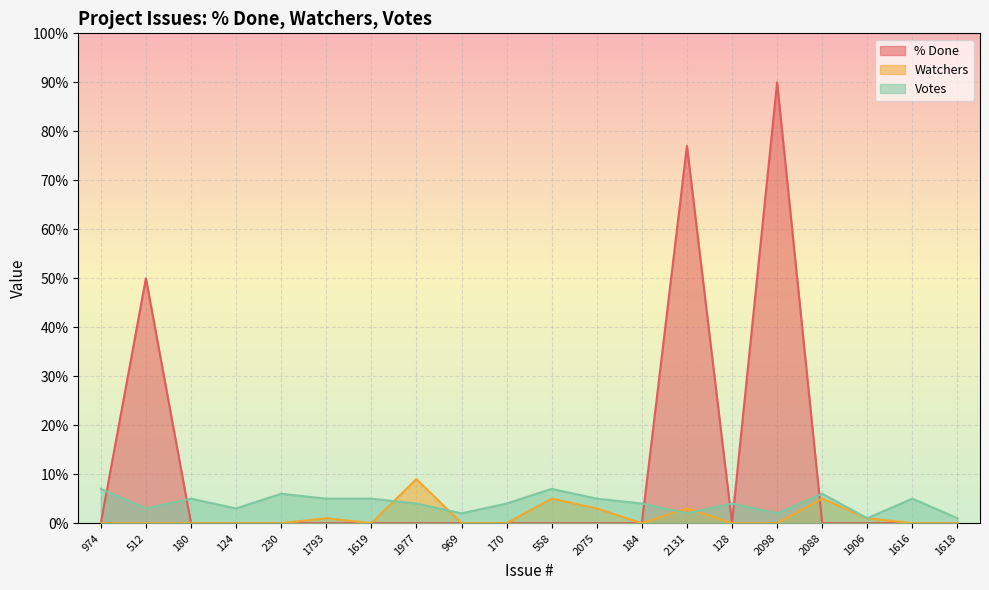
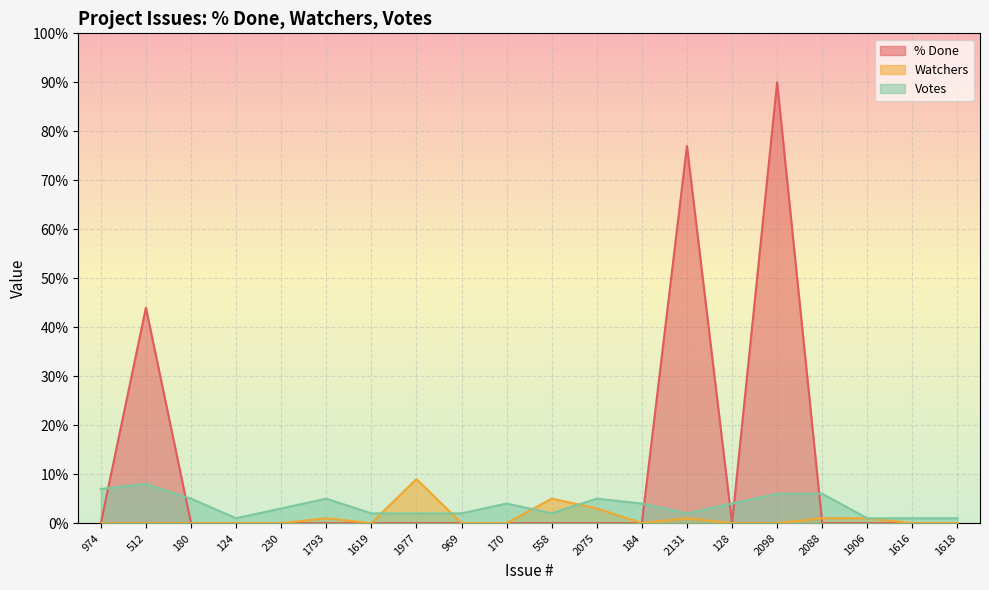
  {
    "% Done": {
-     "512": "50%",
+     "512": "44%",
      "1793": "0%",
      "1977": "0%",
      "558": "0%",
      "2075": "0%",
      "2131": "77%",
      "2098": "90%",
      "2088": "0%",
      "1906": "0%"
    },
    "Watchers": {
      "512": "0%",
      "1793": "1%",
      "1977": "9%",
      "558": "5%",
      "2075": "3%",
-     "2131": "3%",
+     "2131": "1%",
      "2098": "0%",
-     "2088": "5%"
+     "2088": "1%"
    },
    "Votes": {
      "974": "7%",
-     "512": "3%",
+     "512": "8%",
      "180": "5%",
-     "124": "3%",
-     "230": "6%",
+     "124": "1%",
+     "230": "3%",
      "1793": "5%",
-     "1619": "5%",
-     "1977": "4%",
+     "1619": "2%",
+     "1977": "2%",
      "969": "2%",
      "170": "4%",
-     "558": "7%",
+     "558": "2%",
      "2075": "5%",
      "184": "4%",
      "2131": "2%",
      "128": "4%",
-     "2098": "2%",
+     "2098": "6%",
      "2088": "6%",
-     "1616": "5%",
+     "1616": "1%",
      "1618": "1%"
    }
  }
